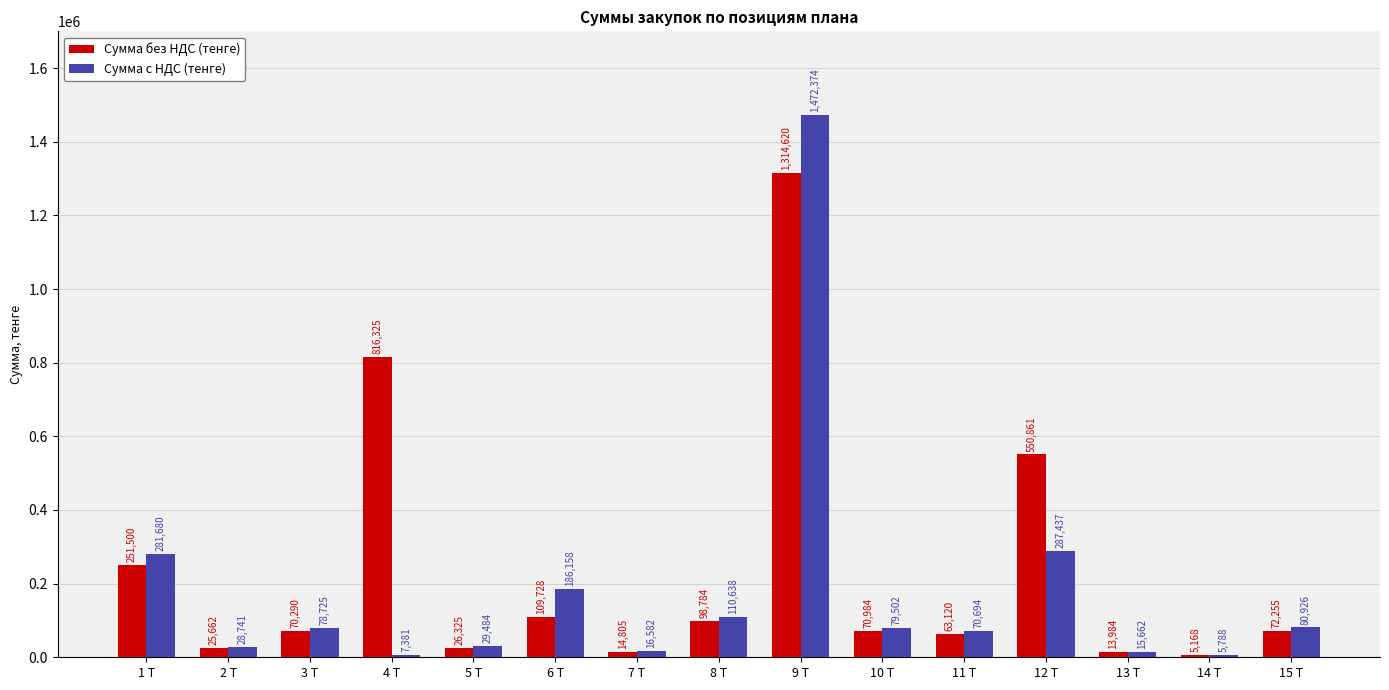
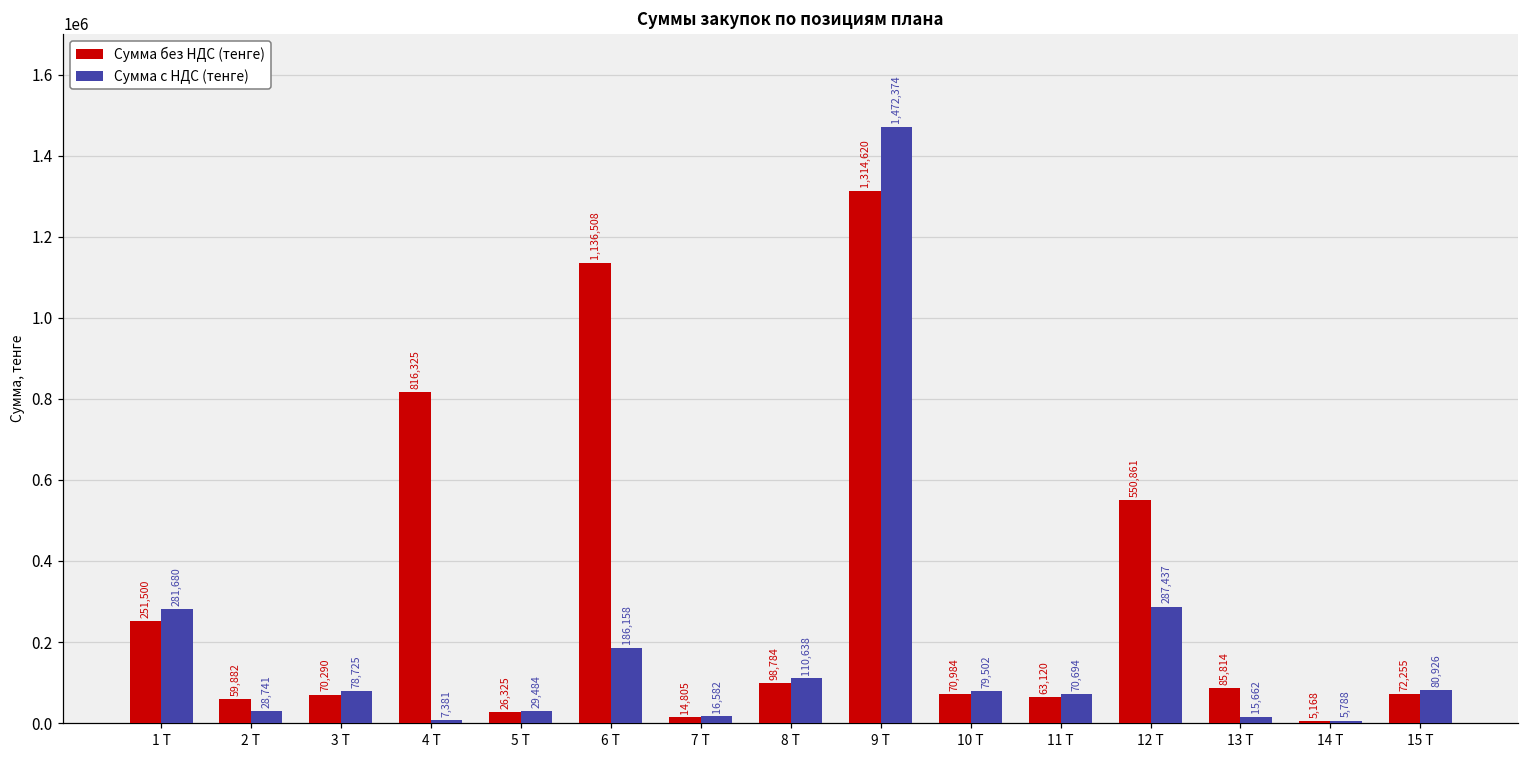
  {
    "Сумма без НДС (тенге)": {
      "1 Т": "251,500",
-     "2 Т": "25,662",
+     "2 Т": "59,882",
      "3 Т": "70,290",
      "4 Т": "816,325",
      "5 Т": "26,325",
-     "6 Т": "109,728",
+     "6 Т": "1,136,508",
      "7 Т": "14,805",
      "8 Т": "98,784",
      "9 Т": "1,314,620",
      "10 Т": "70,984",
      "11 Т": "63,120",
      "12 Т": "550,861",
-     "13 Т": "13,984",
+     "13 Т": "85,814",
      "14 Т": "5,168",
      "15 Т": "72,255"
    },
    "Сумма с НДС (тенге)": {
      "1 Т": "281,680",
      "2 Т": "28,741",
      "3 Т": "78,725",
      "4 Т": "7,381",
      "5 Т": "29,484",
      "6 Т": "186,158",
      "7 Т": "16,582",
      "8 Т": "110,638",
      "9 Т": "1,472,374",
      "10 Т": "79,502",
      "11 Т": "70,694",
      "12 Т": "287,437",
      "13 Т": "15,662",
      "14 Т": "5,788",
      "15 Т": "80,926"
    }
  }
